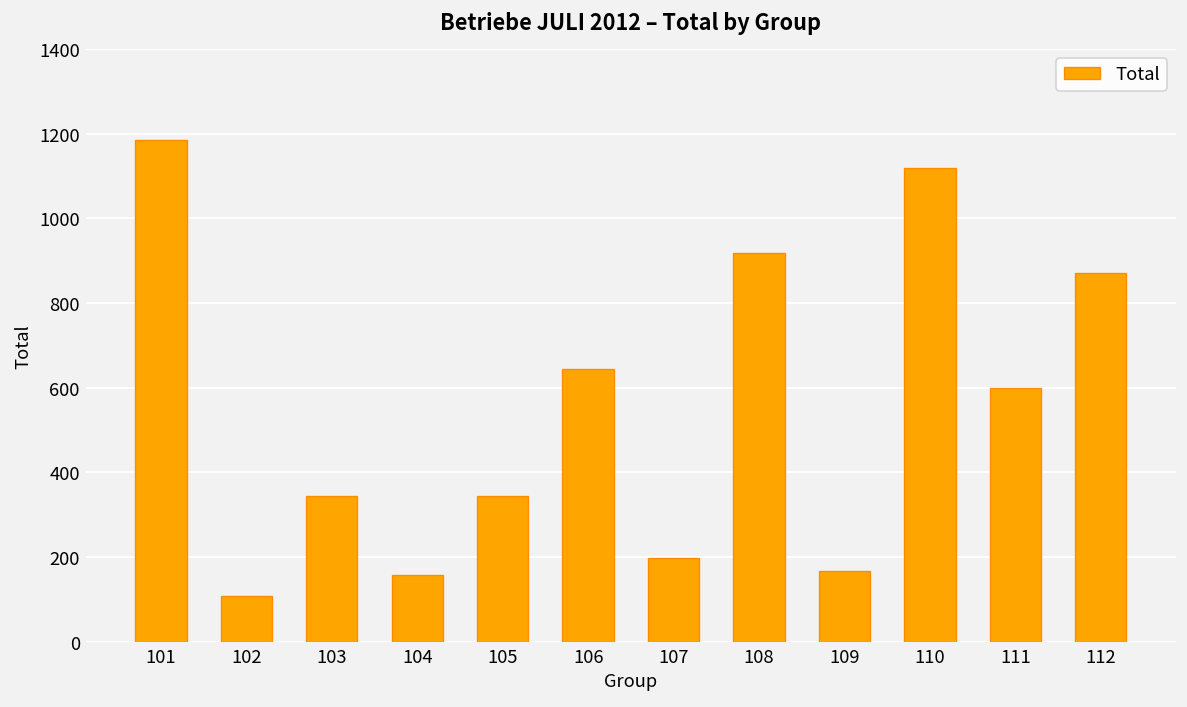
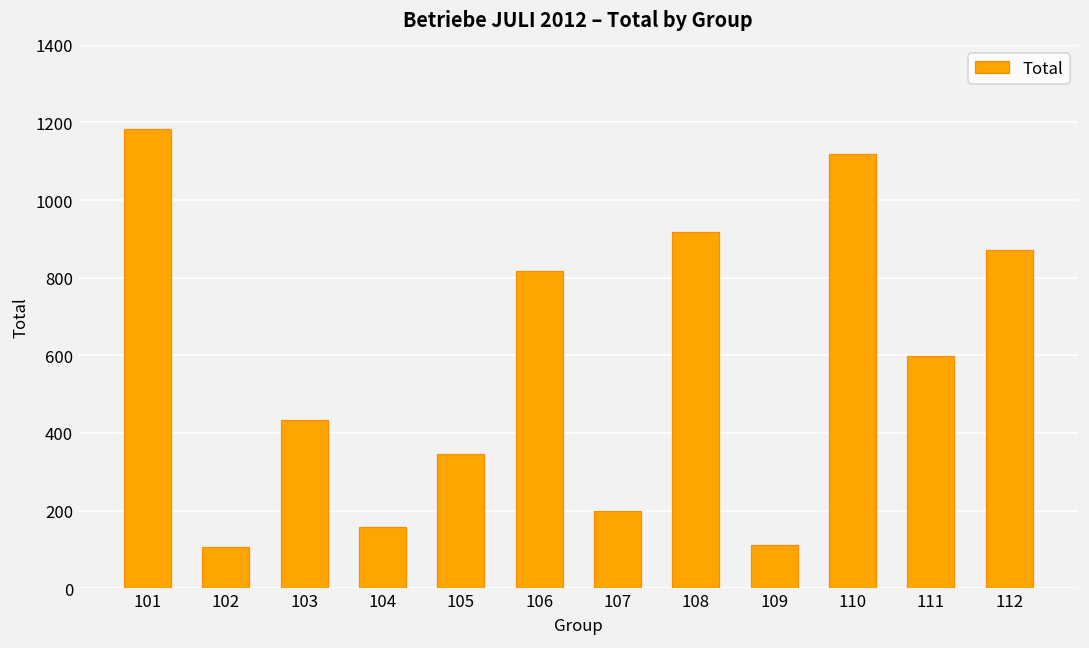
  {
    "101": 1180,
    "102": 110,
-   "103": 340,
+   "103": 430,
    "104": 160,
    "105": 350,
-   "106": 640,
+   "106": 820,
    "107": 200,
    "108": 920,
-   "109": 170,
+   "109": 110,
    "110": 1120,
    "111": 600,
    "112": 870
  }
